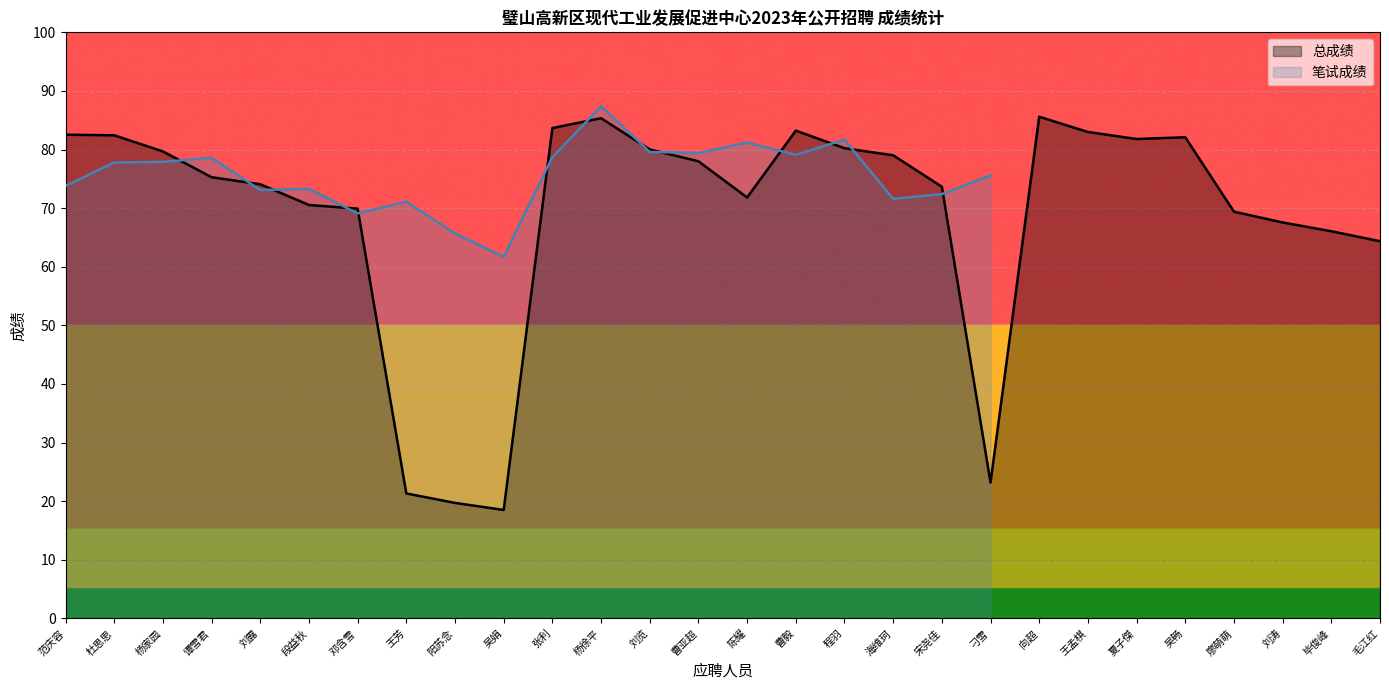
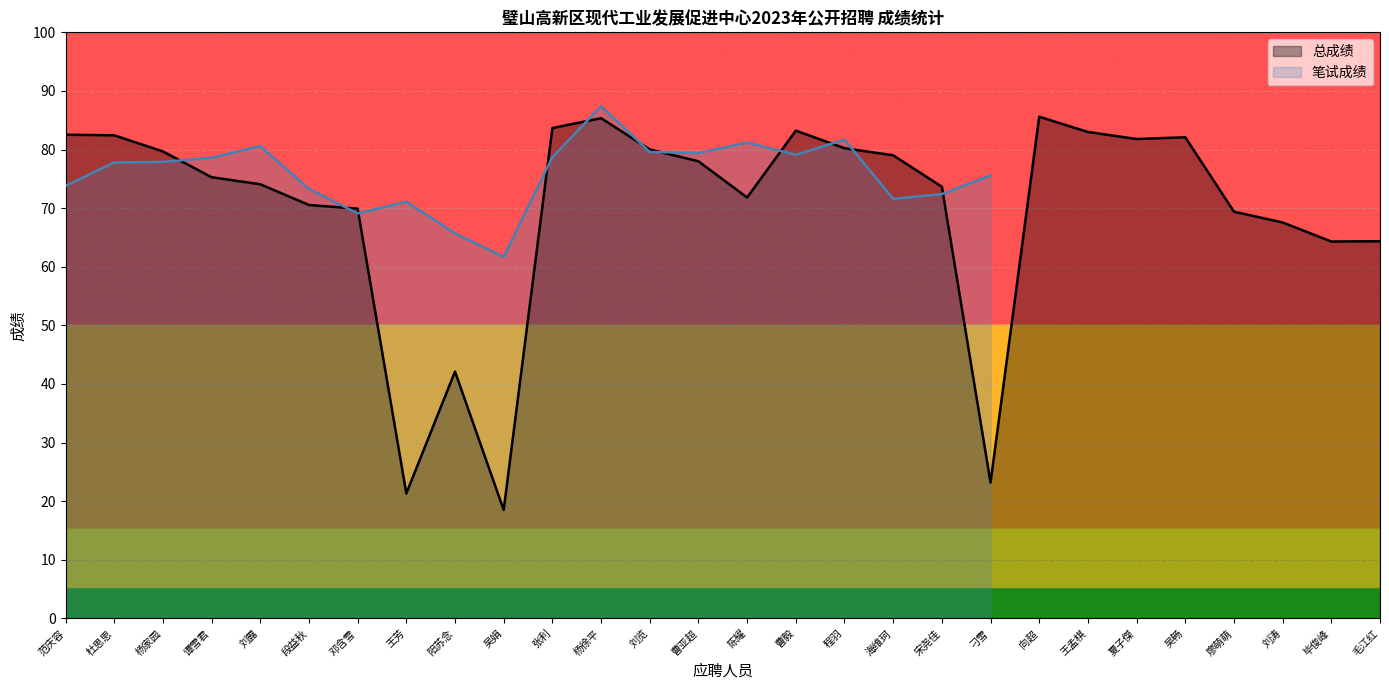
  {
    "总成绩": {
      "范庆容": 83,
      "杜思思": 82,
      "杨家园": 80,
      "谭雪君": 75,
      "刘露": 74,
      "段益秋": 71,
      "邓含雪": 70,
      "王芳": 21,
-     "阳苏念": 20,
+     "阳苏念": 42,
      "吴娟": 19,
      "张利": 84,
      "杨徐平": 85,
      "曹亚超": 78,
      "陈耀": 72,
      "曹毅": 83,
      "程羽": 80,
      "海维珂": 79,
      "宋尧佳": 74,
      "刁雪": 23,
      "向超": 86,
      "王孟棋": 83,
      "夏子傑": 82,
      "吴畅": 82,
      "廖萌萌": 69,
      "刘涛": 68,
-     "毕俊峰": 66,
+     "毕俊峰": 64,
      "毛江红": 64
    },
    "笔试成绩": {
      "范庆容": 74,
      "杜思思": 78,
      "杨家园": 78,
      "谭雪君": 79,
-     "刘露": 73,
+     "刘露": 81,
      "段益秋": 73,
      "邓含雪": 69,
      "王芳": 71,
      "阳苏念": 66,
      "吴娟": 62,
      "张利": 79,
      "杨徐平": 87,
      "曹亚超": 79,
      "陈耀": 81,
      "曹毅": 79,
      "程羽": 82,
      "海维珂": 72,
      "宋尧佳": 72,
      "刁雪": 76
    }
  }
